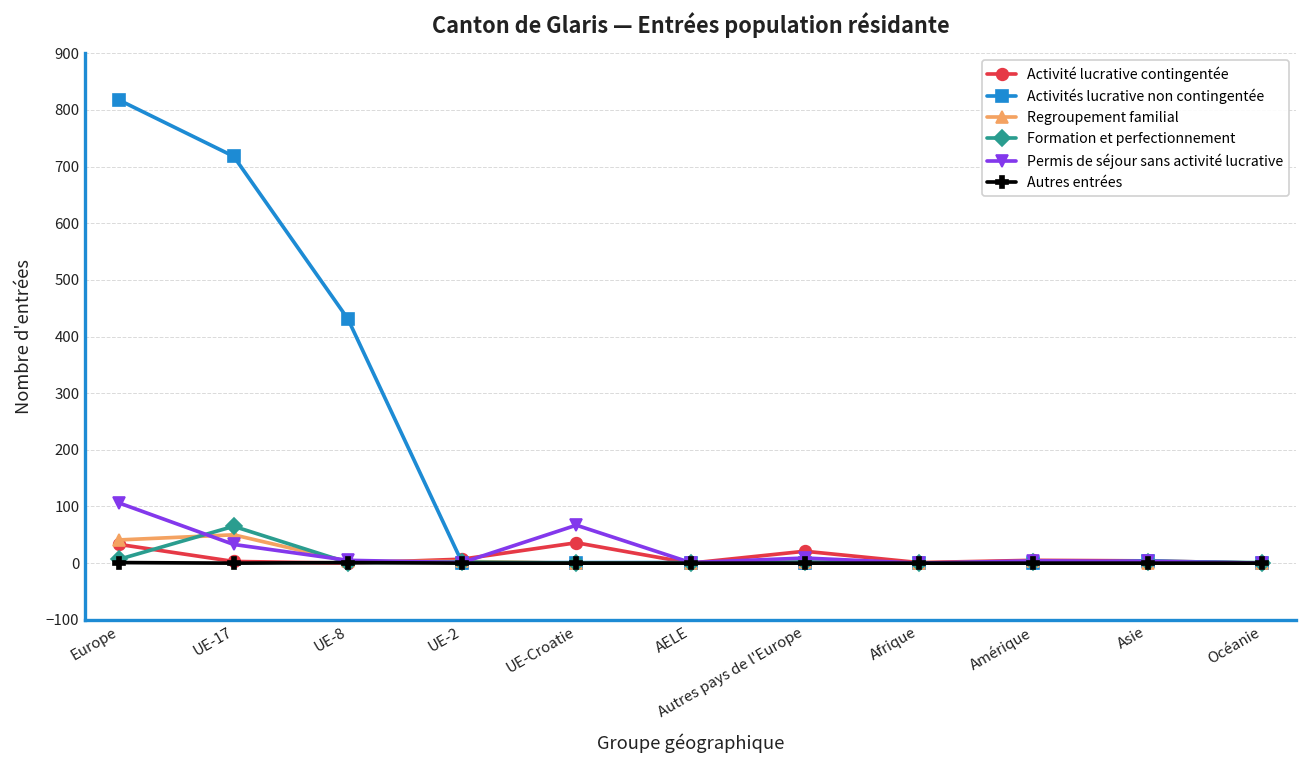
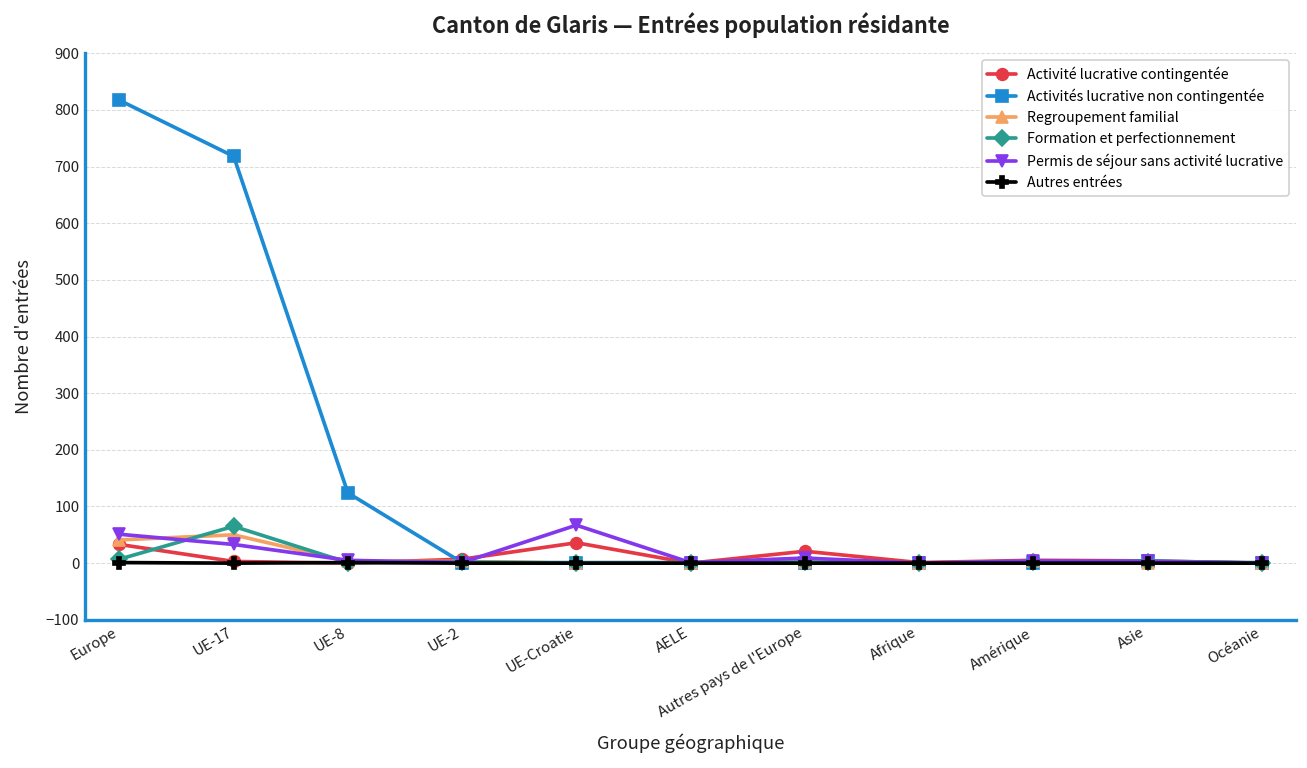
  {
    "Activité lucrative contingentée": {
      "Europe": 30,
      "UE-Croatie": 40,
      "Autres pays de l'Europe": 20
    },
    "Activités lucrative non contingentée": {
      "Europe": 820,
      "UE-17": 720,
-     "UE-8": 430
+     "UE-8": 120
    },
    "Regroupement familial": {
      "Europe": 40,
      "UE-17": 50
    },
    "Formation et perfectionnement": {
      "Europe": 10,
      "UE-17": 70
    },
    "Permis de séjour sans activité lucrative": {
-     "Europe": 110,
+     "Europe": 50,
      "UE-17": 30,
      "UE-Croatie": 70,
      "Autres pays de l'Europe": 10
    },
    "Autres entrées": {
      "Europe": 0
    }
  }
